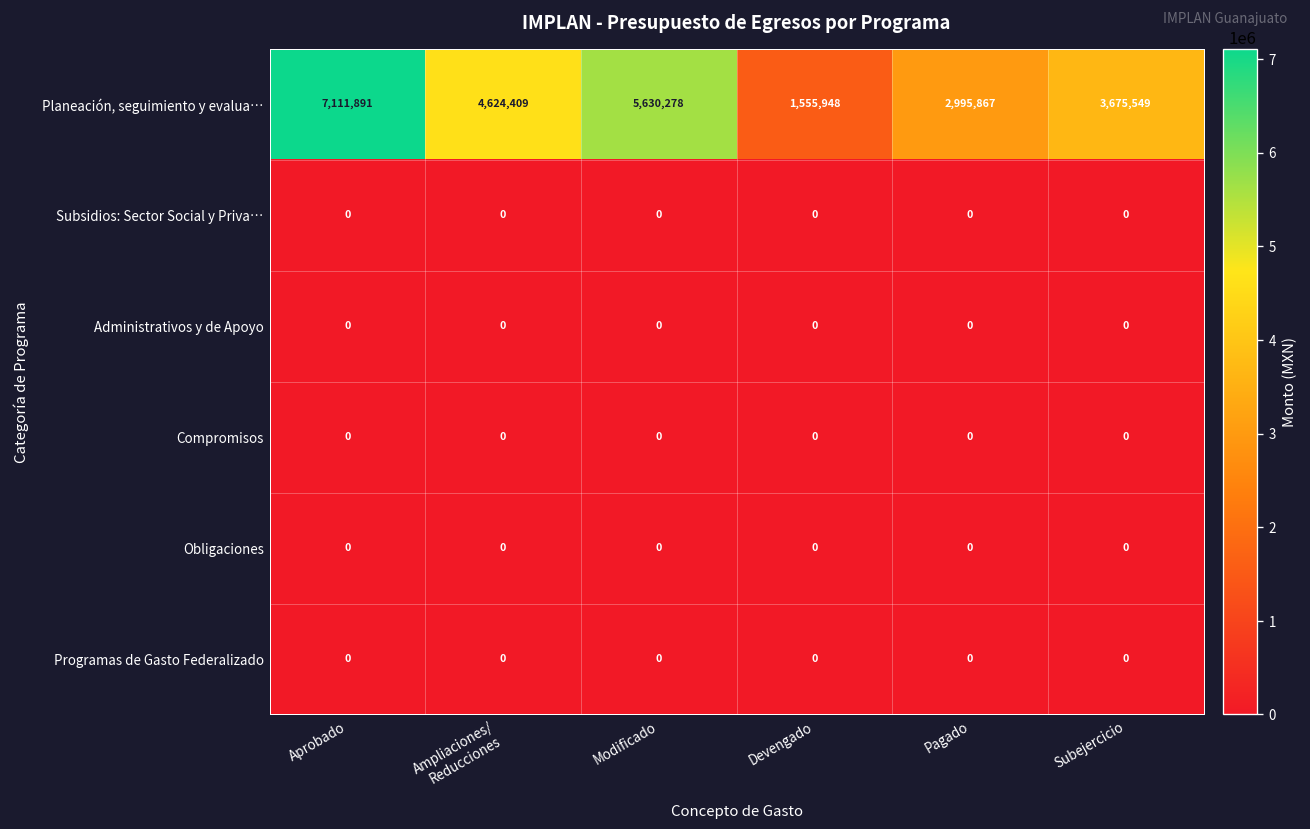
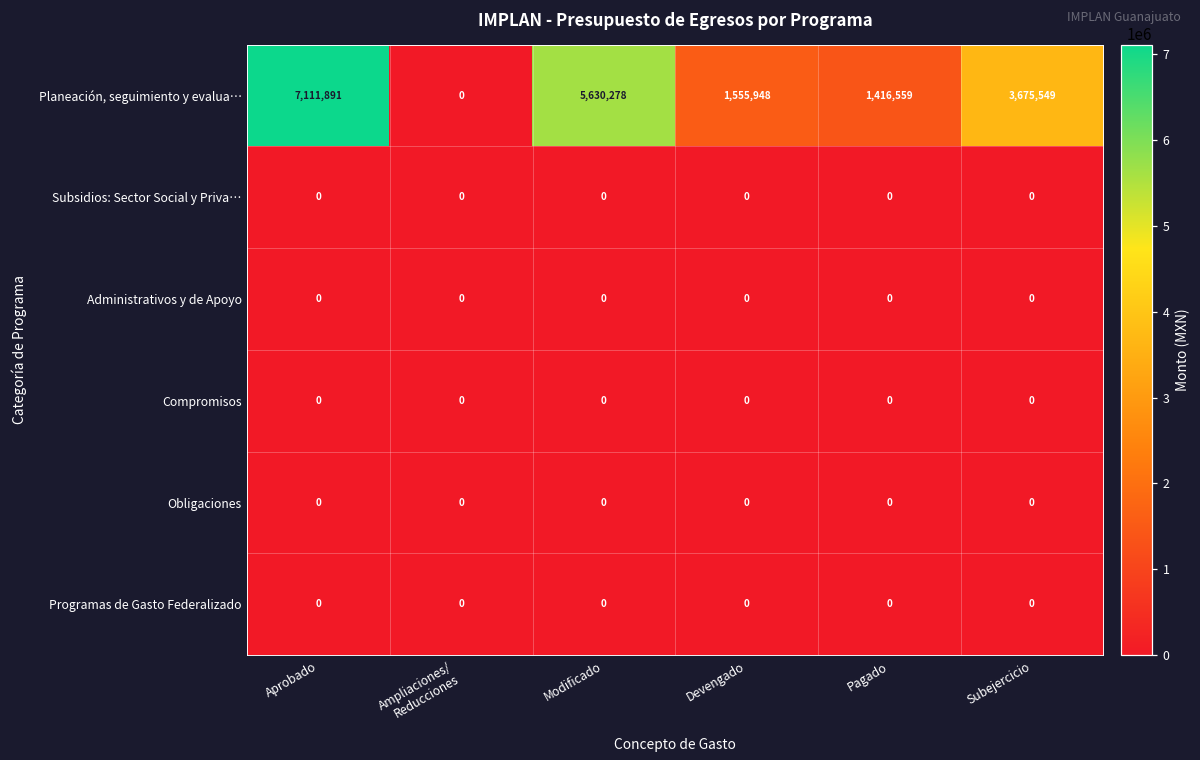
  {
    "Planeación, seguimiento y evalua…": {
      "Aprobado": "7,111,891",
-     "Ampliaciones/ Reducciones": "4,624,409",
+     "Ampliaciones/ Reducciones": "0",
      "Modificado": "5,630,278",
      "Devengado": "1,555,948",
-     "Pagado": "2,995,867",
+     "Pagado": "1,416,559",
      "Subejercicio": "3,675,549"
    },
    "Subsidios: Sector Social y Priva…": {
      "Aprobado": "0",
      "Ampliaciones/ Reducciones": "0",
      "Modificado": "0",
      "Devengado": "0",
      "Pagado": "0",
      "Subejercicio": "0"
    },
    "Administrativos y de Apoyo": {
      "Aprobado": "0",
      "Ampliaciones/ Reducciones": "0",
      "Modificado": "0",
      "Devengado": "0",
      "Pagado": "0",
      "Subejercicio": "0"
    },
    "Compromisos": {
      "Aprobado": "0",
      "Ampliaciones/ Reducciones": "0",
      "Modificado": "0",
      "Devengado": "0",
      "Pagado": "0",
      "Subejercicio": "0"
    },
    "Obligaciones": {
      "Aprobado": "0",
      "Ampliaciones/ Reducciones": "0",
      "Modificado": "0",
      "Devengado": "0",
      "Pagado": "0",
      "Subejercicio": "0"
    },
    "Programas de Gasto Federalizado": {
      "Aprobado": "0",
      "Ampliaciones/ Reducciones": "0",
      "Modificado": "0",
      "Devengado": "0",
      "Pagado": "0",
      "Subejercicio": "0"
    }
  }
